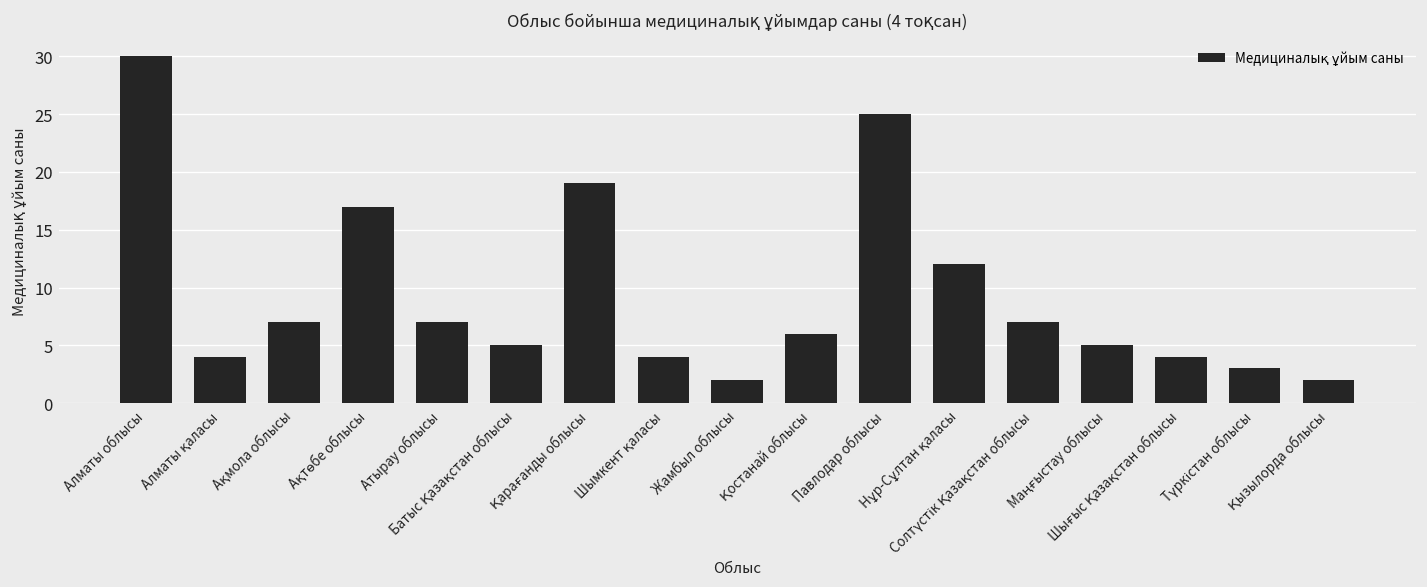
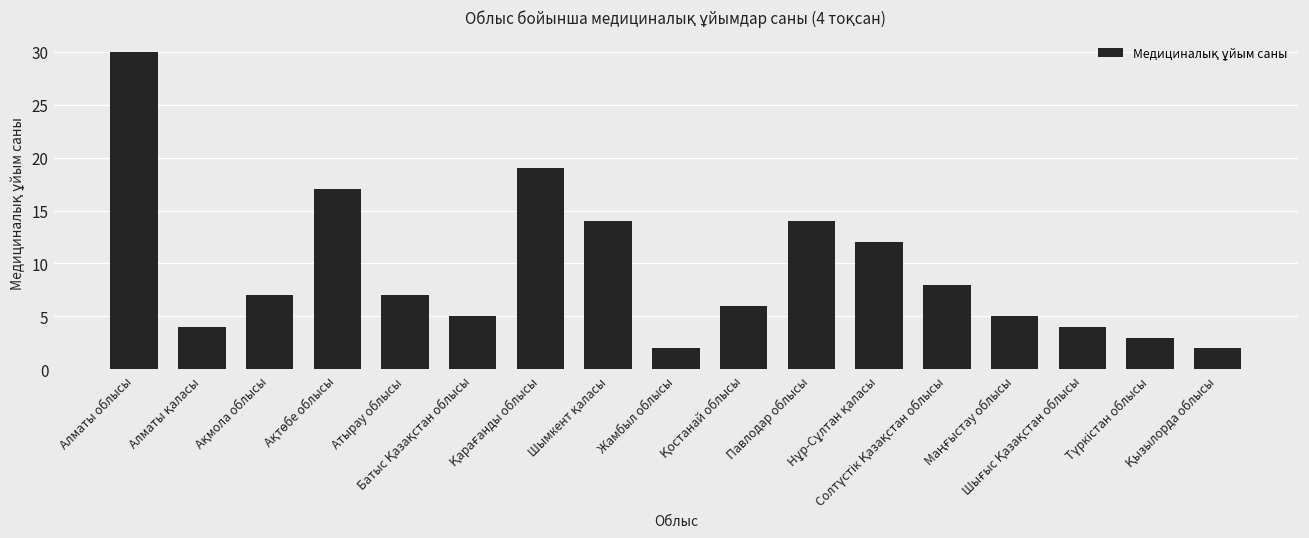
  {
    "Алматы облысы": 30,
    "Алматы қаласы": 4,
    "Ақмола облысы": 7,
    "Ақтөбе облысы": 17,
    "Атырау облысы": 7,
    "Батыс Қазақстан облысы": 5,
    "Қарағанды облысы": 19,
-   "Шымкент қаласы": 4,
+   "Шымкент қаласы": 14,
    "Жамбыл облысы": 2,
    "Қостанай облысы": 6,
-   "Павлодар облысы": 25,
+   "Павлодар облысы": 14,
    "Нұр-Сұлтан қаласы": 12,
-   "Солтүстік Қазақстан облысы": 7,
+   "Солтүстік Қазақстан облысы": 8,
    "Маңғыстау облысы": 5,
    "Шығыс Қазақстан облысы": 4,
    "Түркістан облысы": 3,
    "Қызылорда облысы": 2
  }
